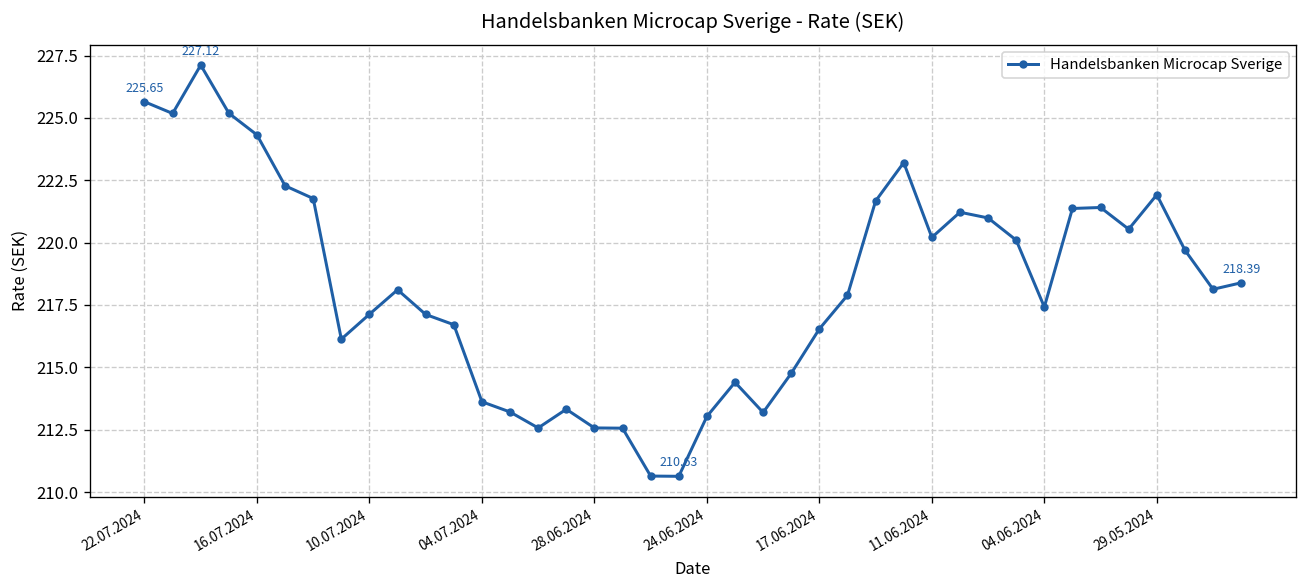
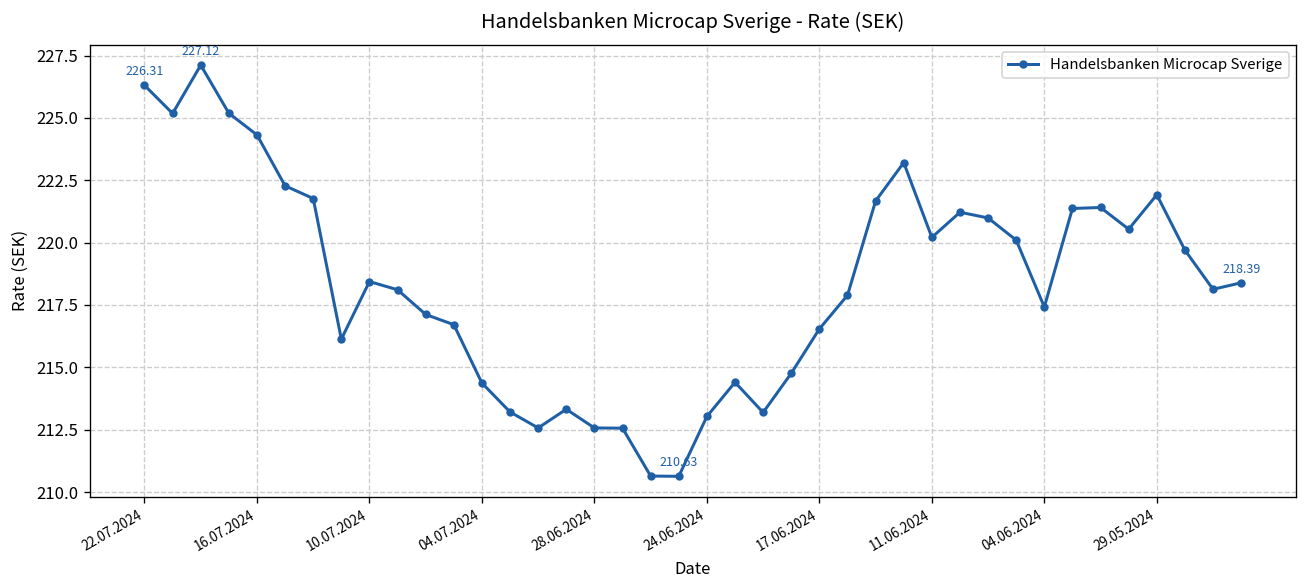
  {
-   "22.07.2024": 225.65,
-   "10.07.2024": 217.1,
-   "04.07.2024": 213.6
+   "22.07.2024": 226.31,
+   "10.07.2024": 218.4,
+   "04.07.2024": 214.4
  }
